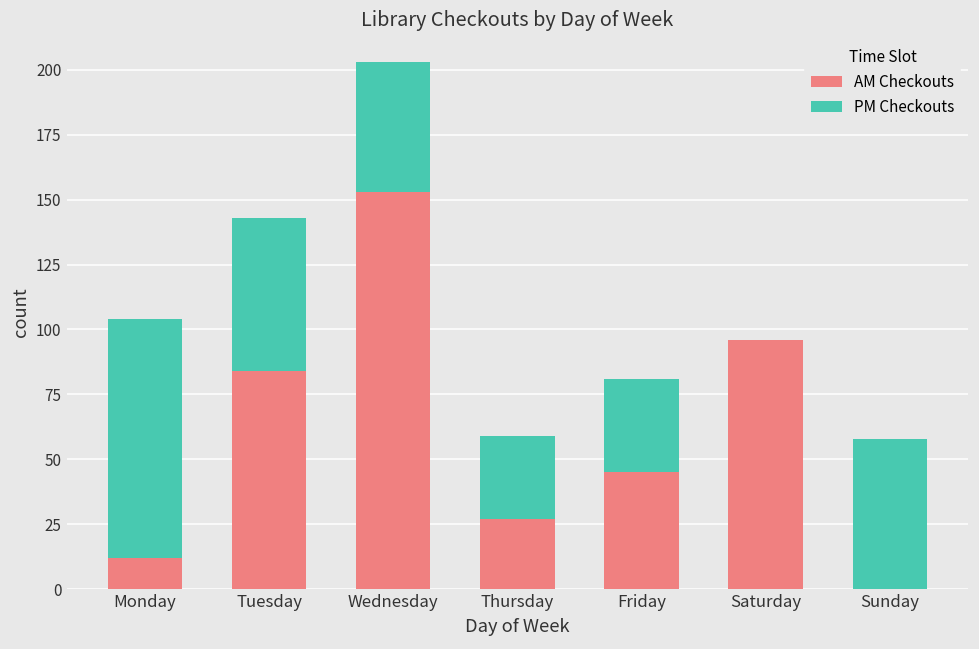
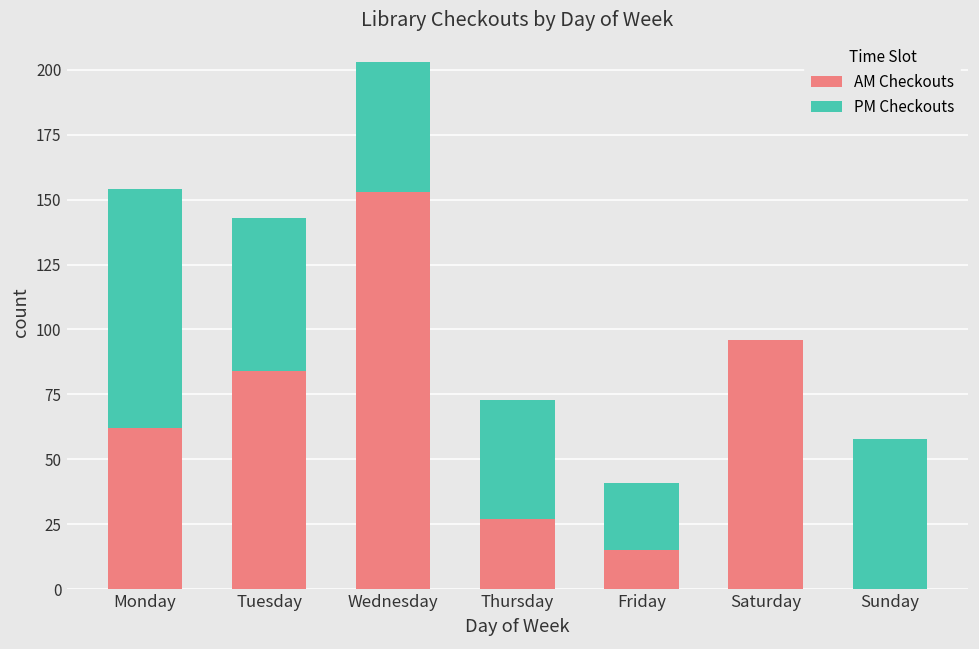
  {
    "AM Checkouts": {
-     "Monday": 12,
+     "Monday": 62,
      "Tuesday": 84,
      "Wednesday": 153,
      "Thursday": 27,
-     "Friday": 45,
+     "Friday": 15,
      "Saturday": 96,
      "Sunday": 0
    },
    "PM Checkouts": {
      "Monday": 92,
      "Tuesday": 59,
      "Wednesday": 50,
-     "Thursday": 32,
-     "Friday": 36,
+     "Thursday": 46,
+     "Friday": 26,
      "Saturday": 0,
      "Sunday": 58
    }
  }
